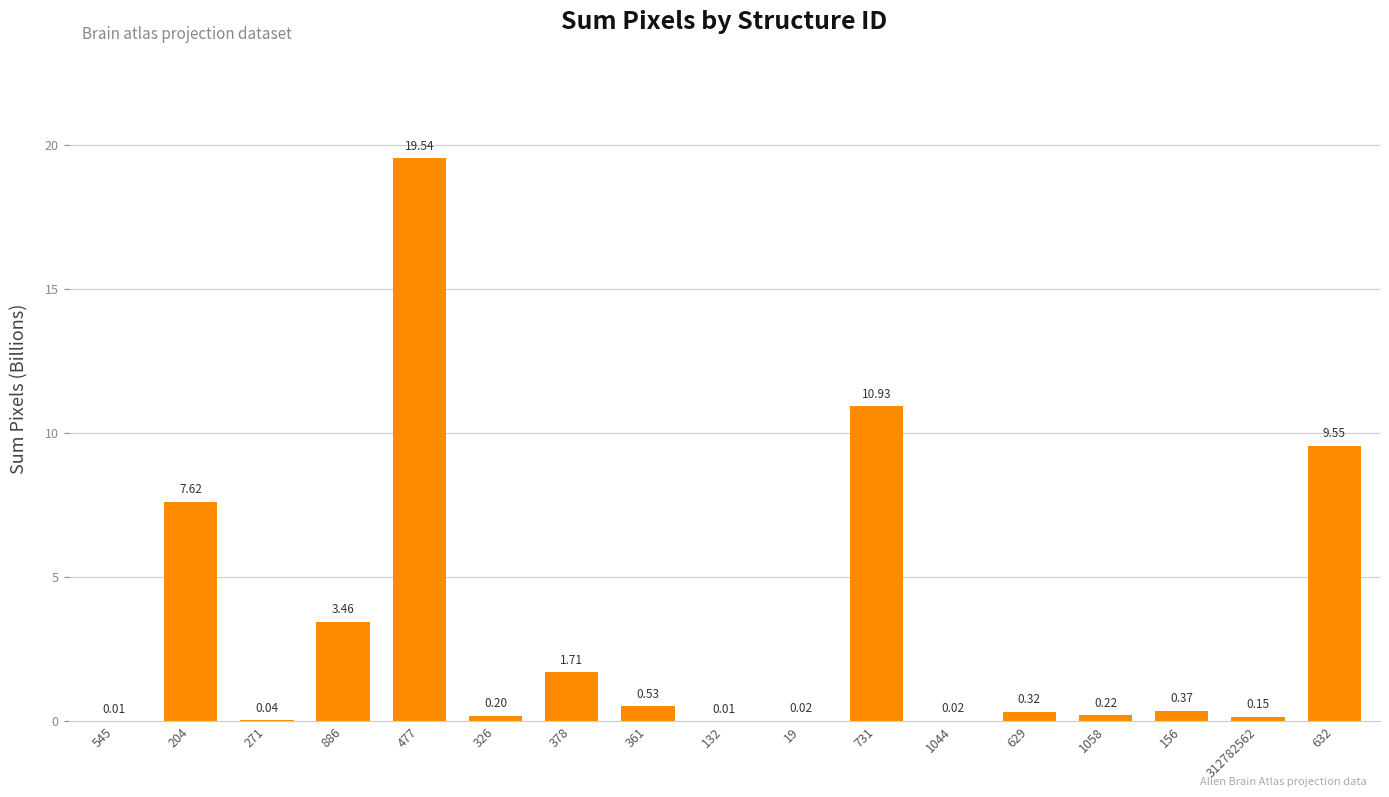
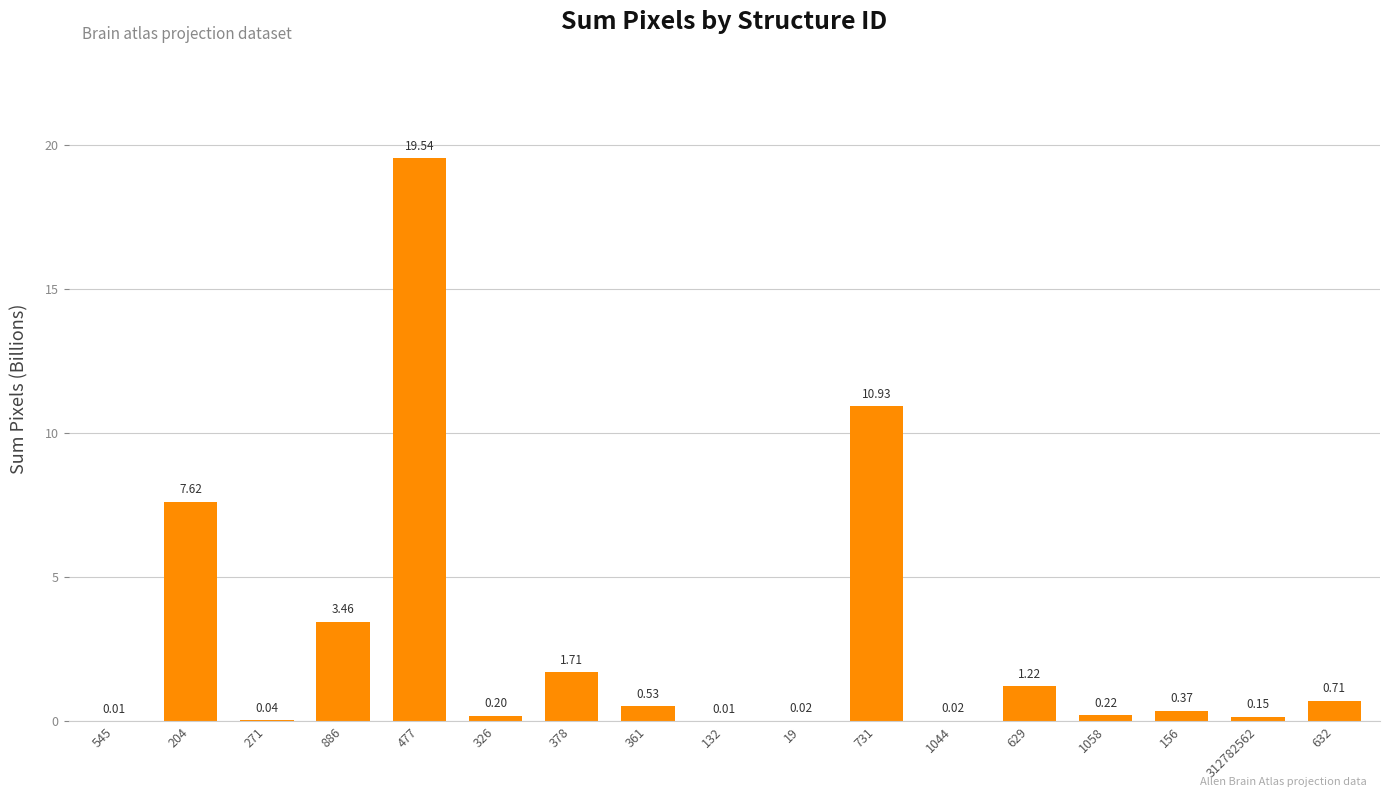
  {
    "545": 0.01,
    "204": 7.62,
    "271": 0.04,
    "886": 3.46,
    "477": 19.54,
    "326": 0.20,
    "378": 1.71,
    "361": 0.53,
    "132": 0.01,
    "19": 0.02,
    "731": 10.93,
    "1044": 0.02,
-   "629": 0.32,
+   "629": 1.22,
    "1058": 0.22,
    "156": 0.37,
    "312782562": 0.15,
-   "632": 9.55
+   "632": 0.71
  }
